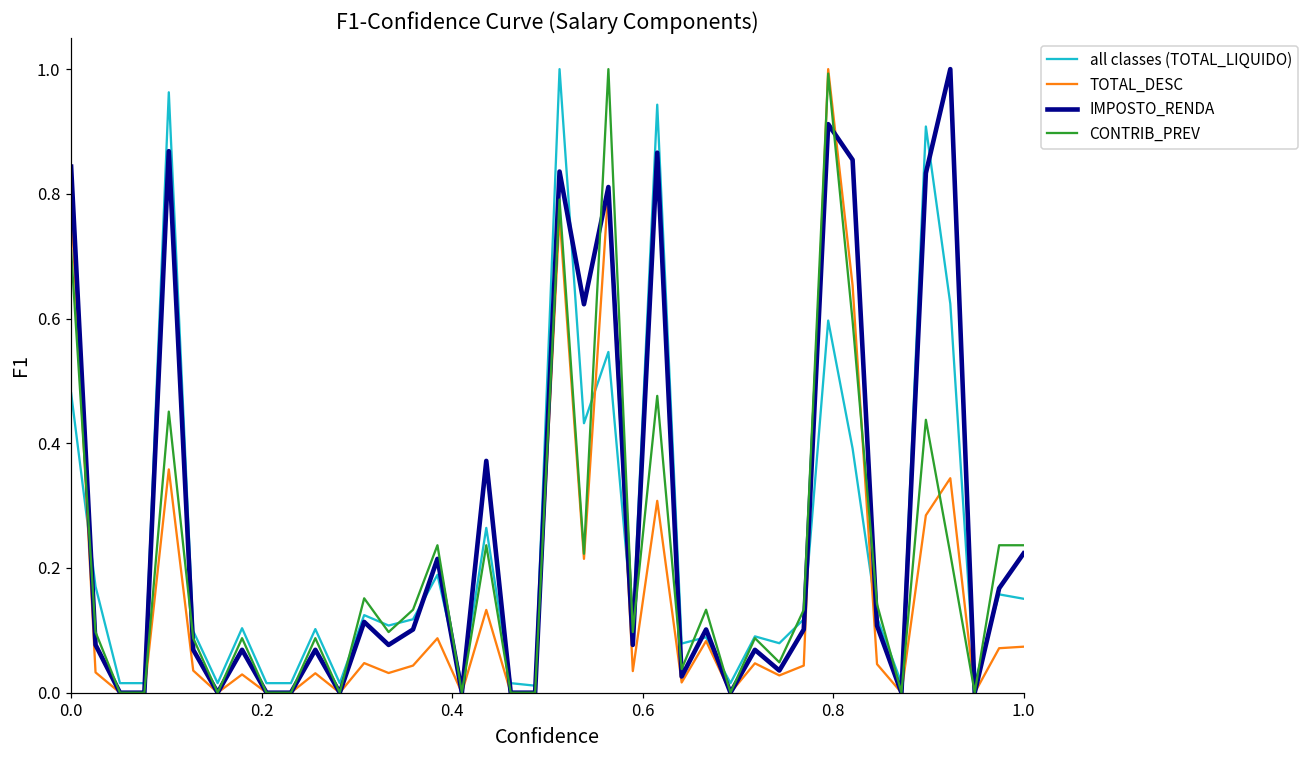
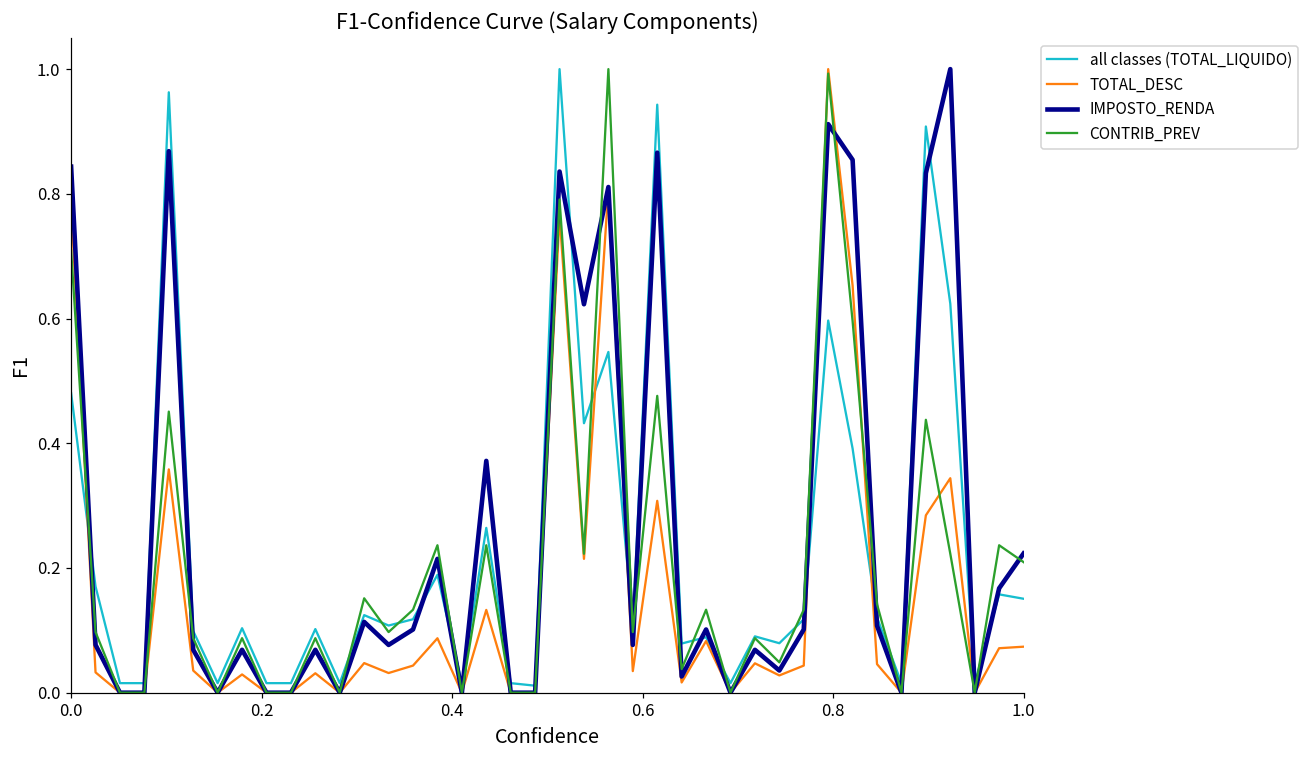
  {
    "all classes (TOTAL_LIQUIDO)": {
      "0.0": 0.48,
      "1.0": 0.15
    },
    "TOTAL_DESC": {
      "0.0": 0.78,
      "1.0": 0.07
    },
    "IMPOSTO_RENDA": {
      "0.0": 0.84,
      "1.0": 0.22
    },
    "CONTRIB_PREV": {
      "0.0": 0.71,
-     "1.0": 0.24
+     "1.0": 0.21
    }
  }
